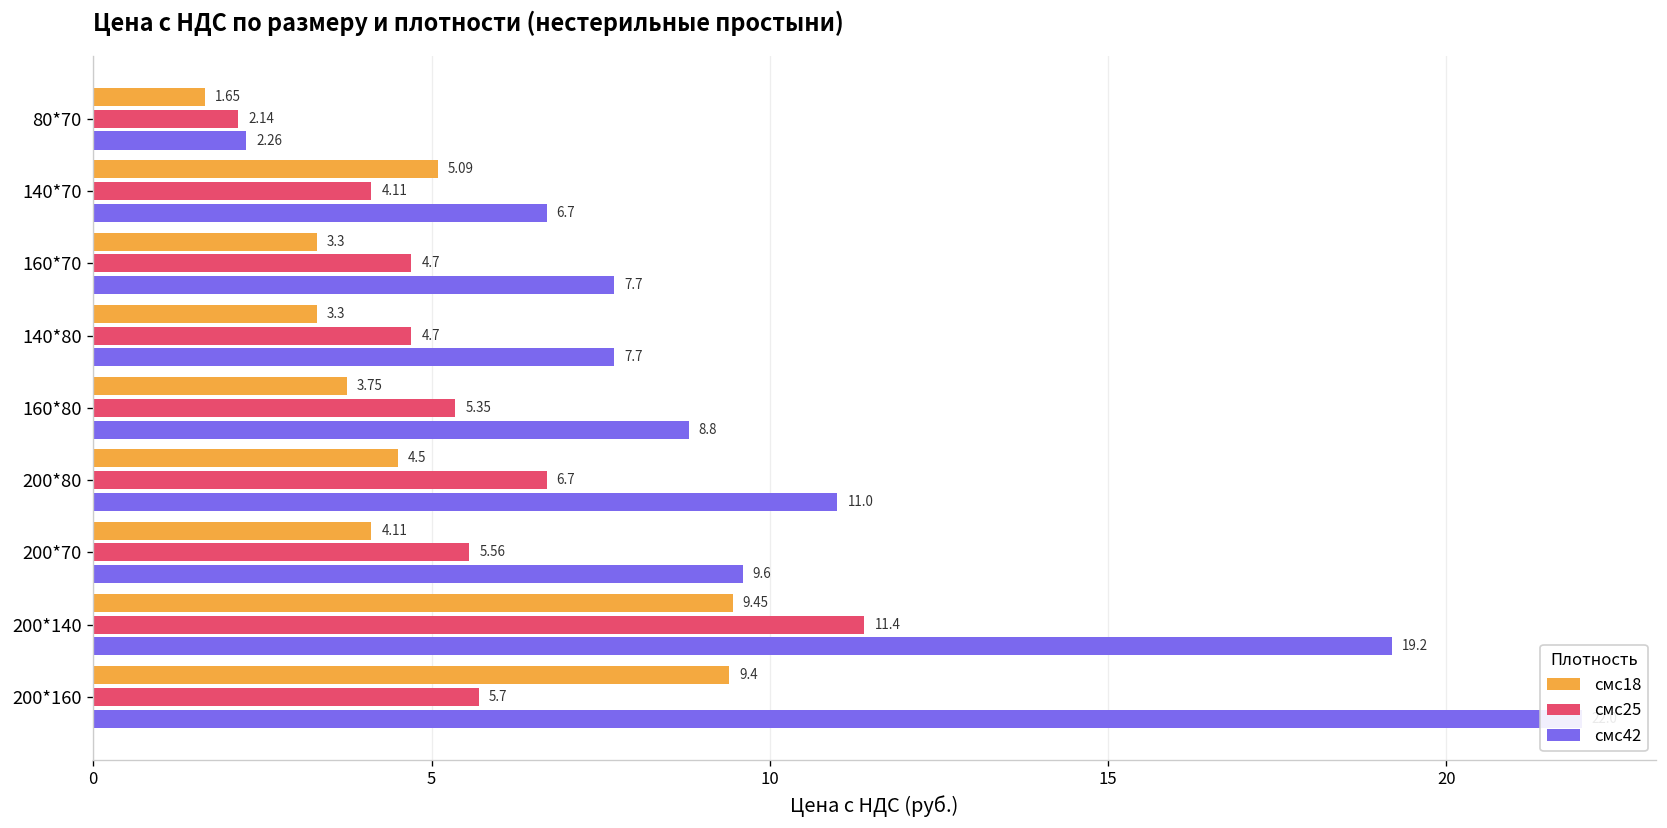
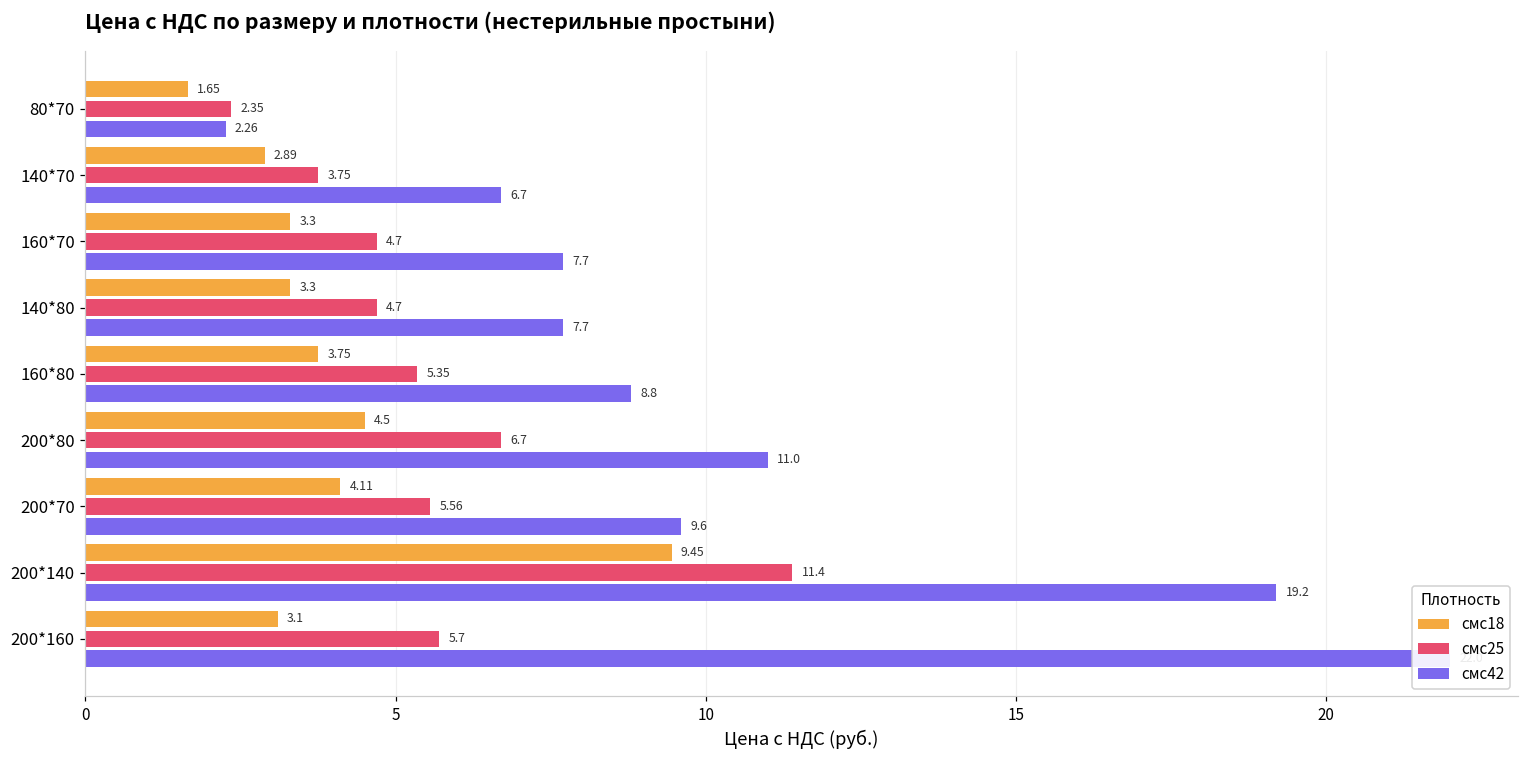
  {
    "смс18": {
      "80*70": 1.65,
-     "140*70": 5.09,
+     "140*70": 2.89,
      "160*70": 3.3,
      "140*80": 3.3,
      "160*80": 3.75,
      "200*80": 4.5,
      "200*70": 4.11,
      "200*140": 9.45,
-     "200*160": 9.4
+     "200*160": 3.1
    },
    "смс25": {
-     "80*70": 2.14,
-     "140*70": 4.11,
+     "80*70": 2.35,
+     "140*70": 3.75,
      "160*70": 4.7,
      "140*80": 4.7,
      "160*80": 5.35,
      "200*80": 6.7,
      "200*70": 5.56,
      "200*140": 11.4,
      "200*160": 5.7
    },
    "смс42": {
      "80*70": 2.26,
      "140*70": 6.7,
      "160*70": 7.7,
      "140*80": 7.7,
      "160*80": 8.8,
      "200*80": 11.0,
      "200*70": 9.6,
      "200*140": 19.2
    }
  }
